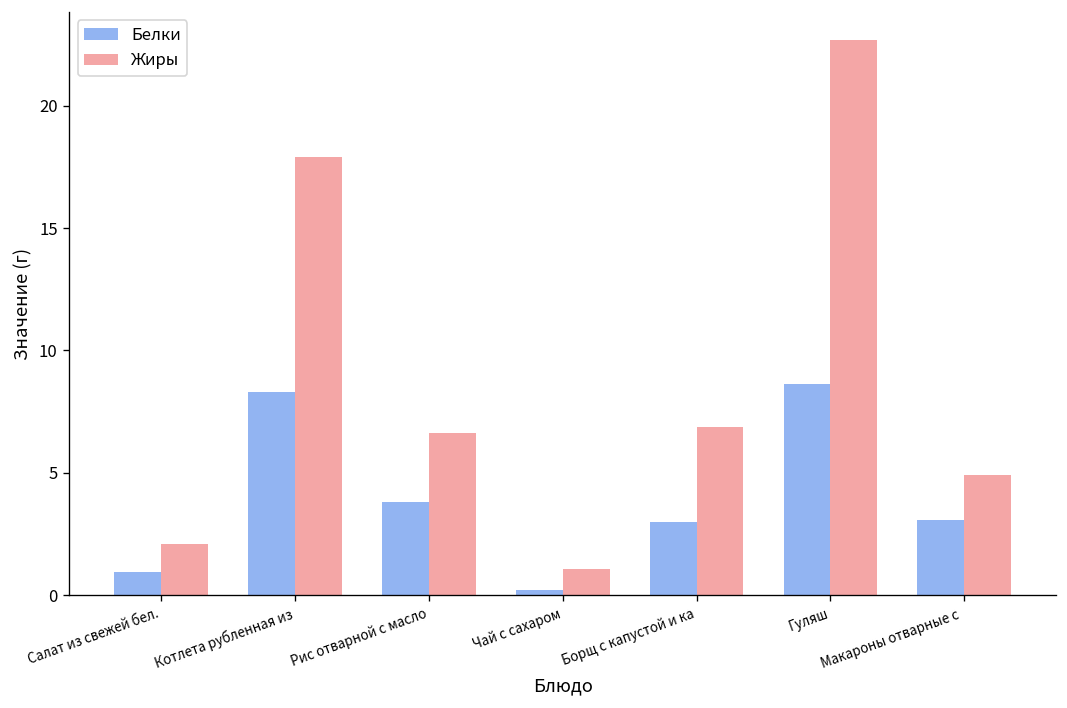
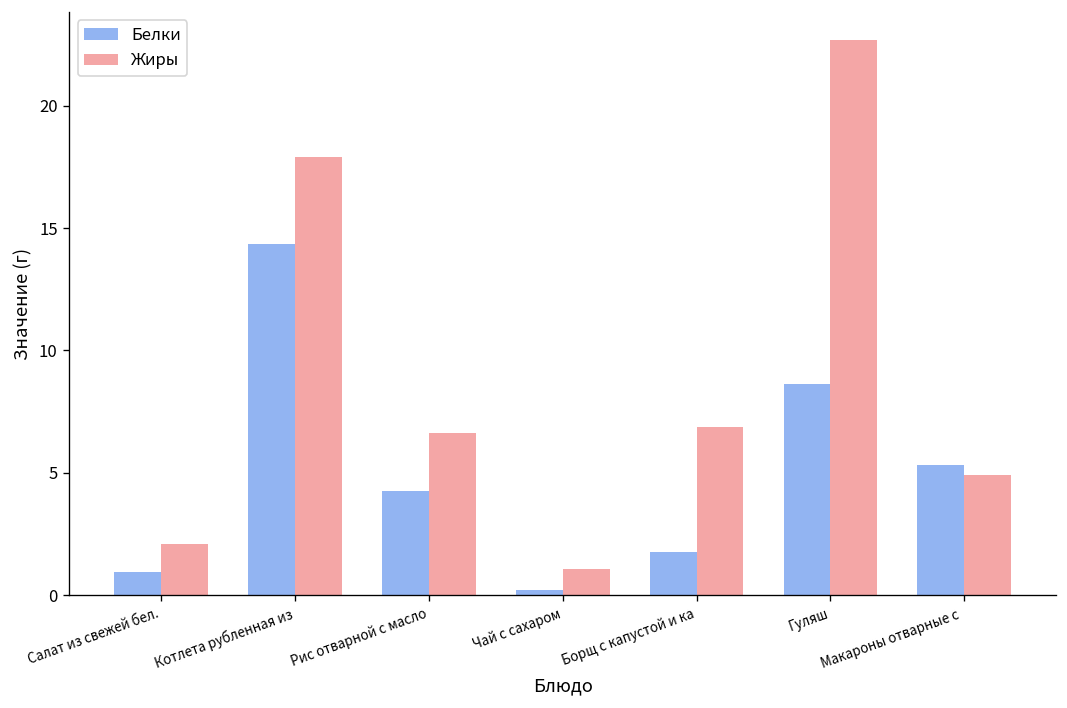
  {
    "Белки": {
      "Салат из свежей бел.": 0.9,
-     "Котлета рубленная из": 8.3,
-     "Рис отварной с масло": 3.8,
+     "Котлета рубленная из": 14.4,
+     "Рис отварной с масло": 4.2,
      "Чай с сахаром": 0.2,
-     "Борщ с капустой и ка": 3.0,
+     "Борщ с капустой и ка": 1.8,
      "Гуляш": 8.6,
-     "Макароны отварные с": 3.1
+     "Макароны отварные с": 5.3
    },
    "Жиры": {
      "Салат из свежей бел.": 2.1,
      "Котлета рубленная из": 17.9,
      "Рис отварной с масло": 6.6,
      "Чай с сахаром": 1.1,
      "Борщ с капустой и ка": 6.9,
      "Гуляш": 22.7,
      "Макароны отварные с": 4.9
    }
  }
